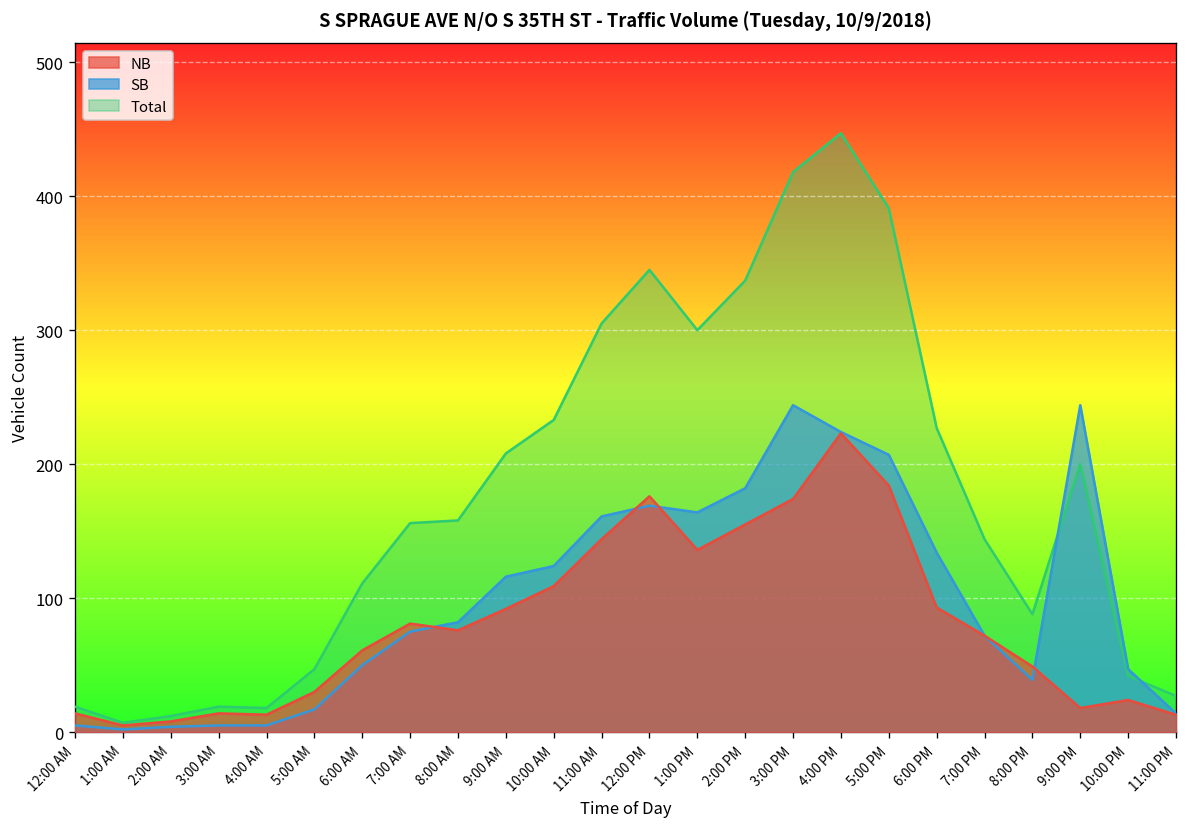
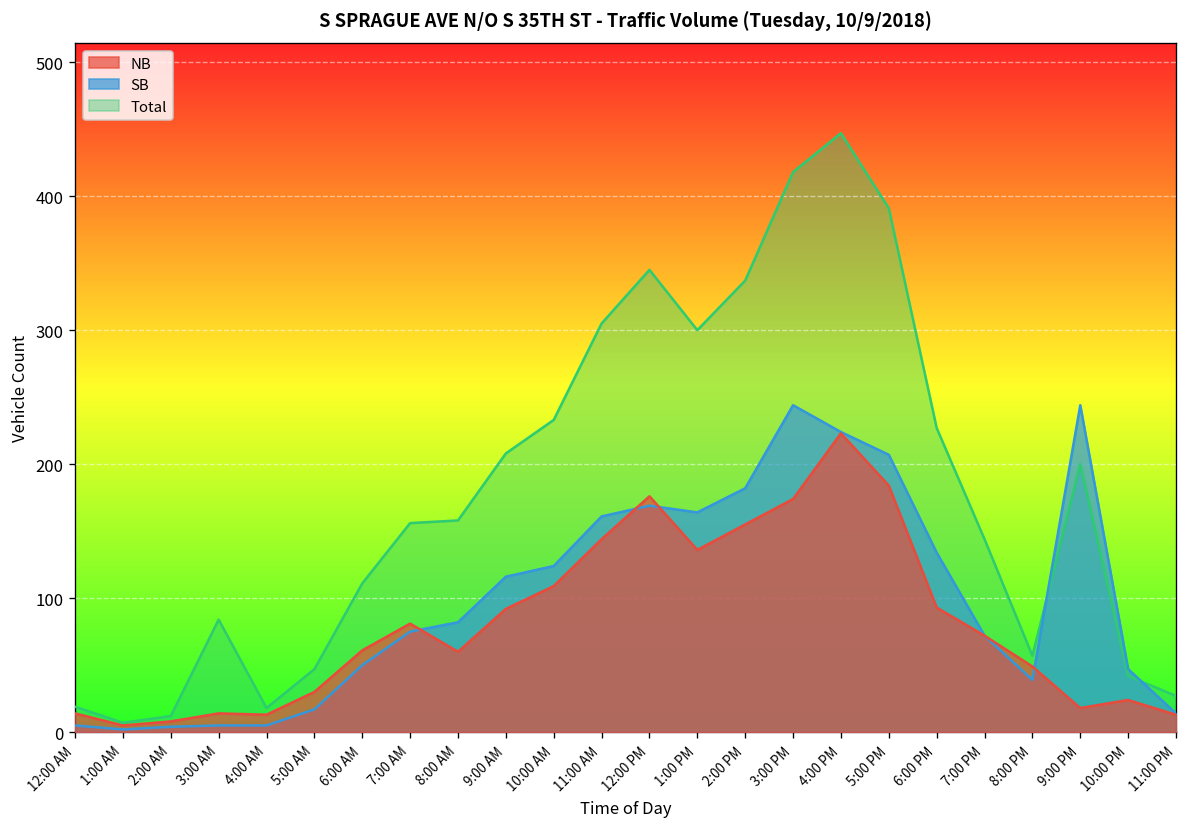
  {
    "Total": {
      "12:00 AM": 19,
      "2:00 AM": 12,
-     "3:00 AM": 19,
+     "3:00 AM": 84,
      "4:00 AM": 18,
      "5:00 AM": 47,
      "6:00 AM": 111,
      "7:00 AM": 156,
      "8:00 AM": 158,
      "9:00 AM": 208,
      "10:00 AM": 233,
      "11:00 AM": 305,
      "12:00 PM": 345,
      "1:00 PM": 300,
      "2:00 PM": 337,
      "3:00 PM": 418,
      "4:00 PM": 447,
      "5:00 PM": 391,
      "6:00 PM": 227,
      "7:00 PM": 144,
-     "8:00 PM": 88,
+     "8:00 PM": 57,
      "9:00 PM": 200,
      "10:00 PM": 42,
      "11:00 PM": 27
    },
    "SB": {
      "12:00 AM": 5,
      "1:00 AM": 2,
      "2:00 AM": 4,
      "3:00 AM": 5,
      "4:00 AM": 5,
      "5:00 AM": 17,
      "6:00 AM": 50,
      "7:00 AM": 75,
      "8:00 AM": 82,
      "9:00 AM": 116,
      "10:00 AM": 124,
      "11:00 AM": 161,
      "12:00 PM": 169,
      "1:00 PM": 164,
      "2:00 PM": 182,
      "3:00 PM": 244,
      "5:00 PM": 207,
      "6:00 PM": 134,
      "8:00 PM": 39,
      "9:00 PM": 244,
      "10:00 PM": 47
    },
    "NB": {
      "12:00 AM": 14,
      "2:00 AM": 8,
      "3:00 AM": 14,
      "4:00 AM": 13,
      "5:00 AM": 30,
      "6:00 AM": 61,
      "7:00 AM": 81,
-     "8:00 AM": 76,
+     "8:00 AM": 60,
      "9:00 AM": 92,
      "10:00 AM": 109,
      "11:00 AM": 144,
      "12:00 PM": 176,
      "1:00 PM": 136,
      "2:00 PM": 155,
      "3:00 PM": 174,
      "5:00 PM": 184,
      "6:00 PM": 93,
      "8:00 PM": 49,
      "9:00 PM": 18,
      "10:00 PM": 24
    }
  }
